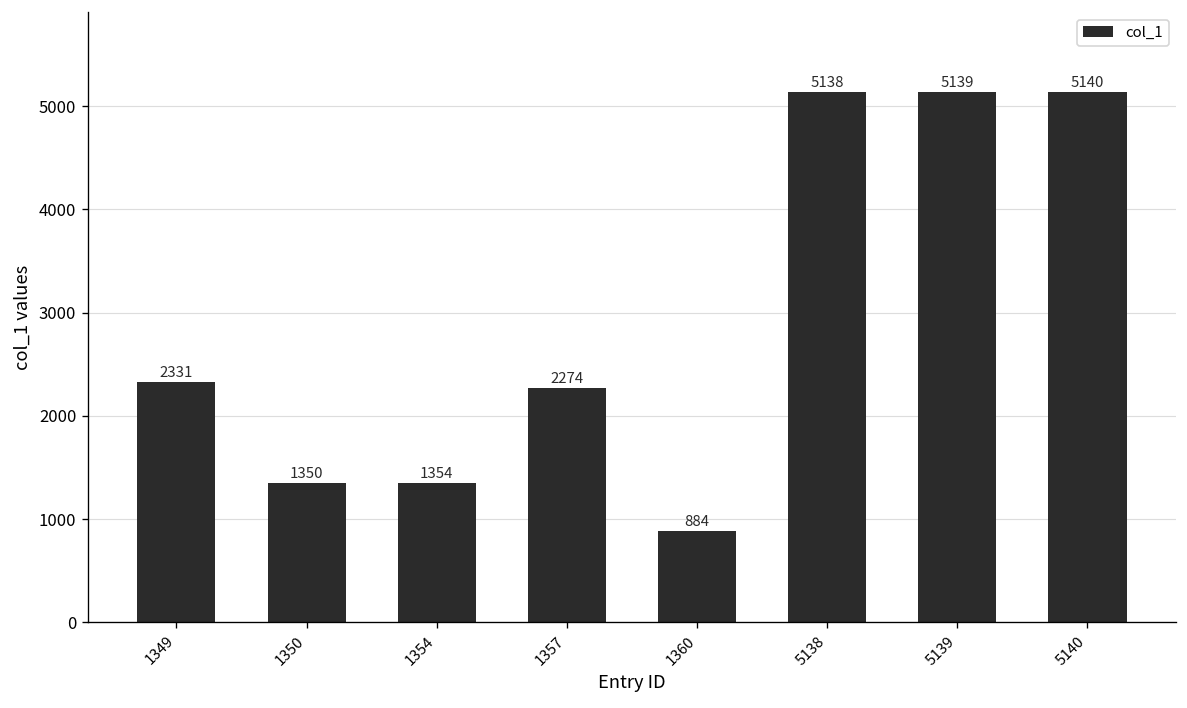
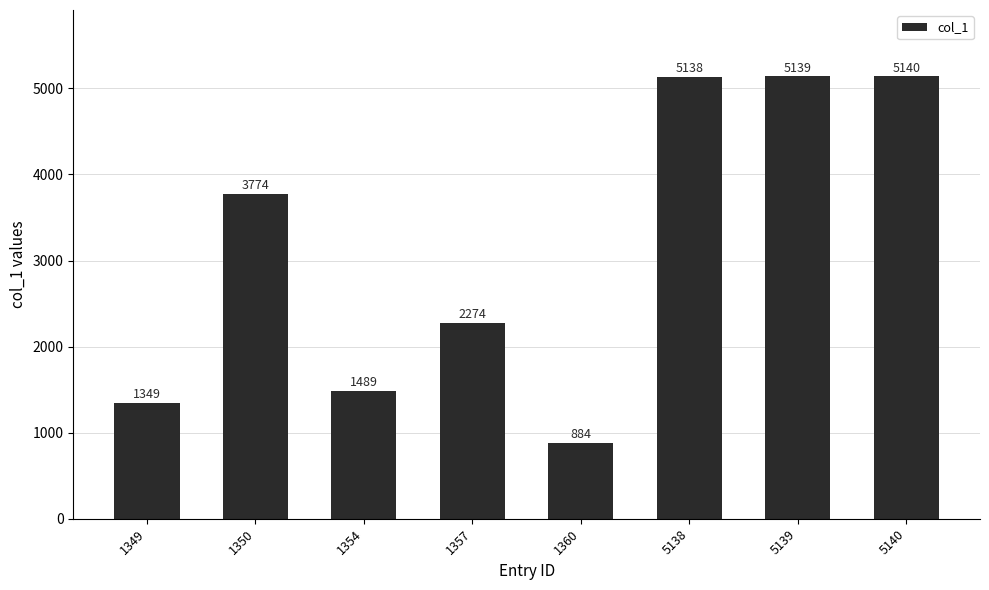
  {
-   "1349": 2331,
-   "1350": 1350,
-   "1354": 1354,
+   "1349": 1349,
+   "1350": 3774,
+   "1354": 1489,
    "1357": 2274,
    "1360": 884,
    "5138": 5138,
    "5139": 5139,
    "5140": 5140
  }
